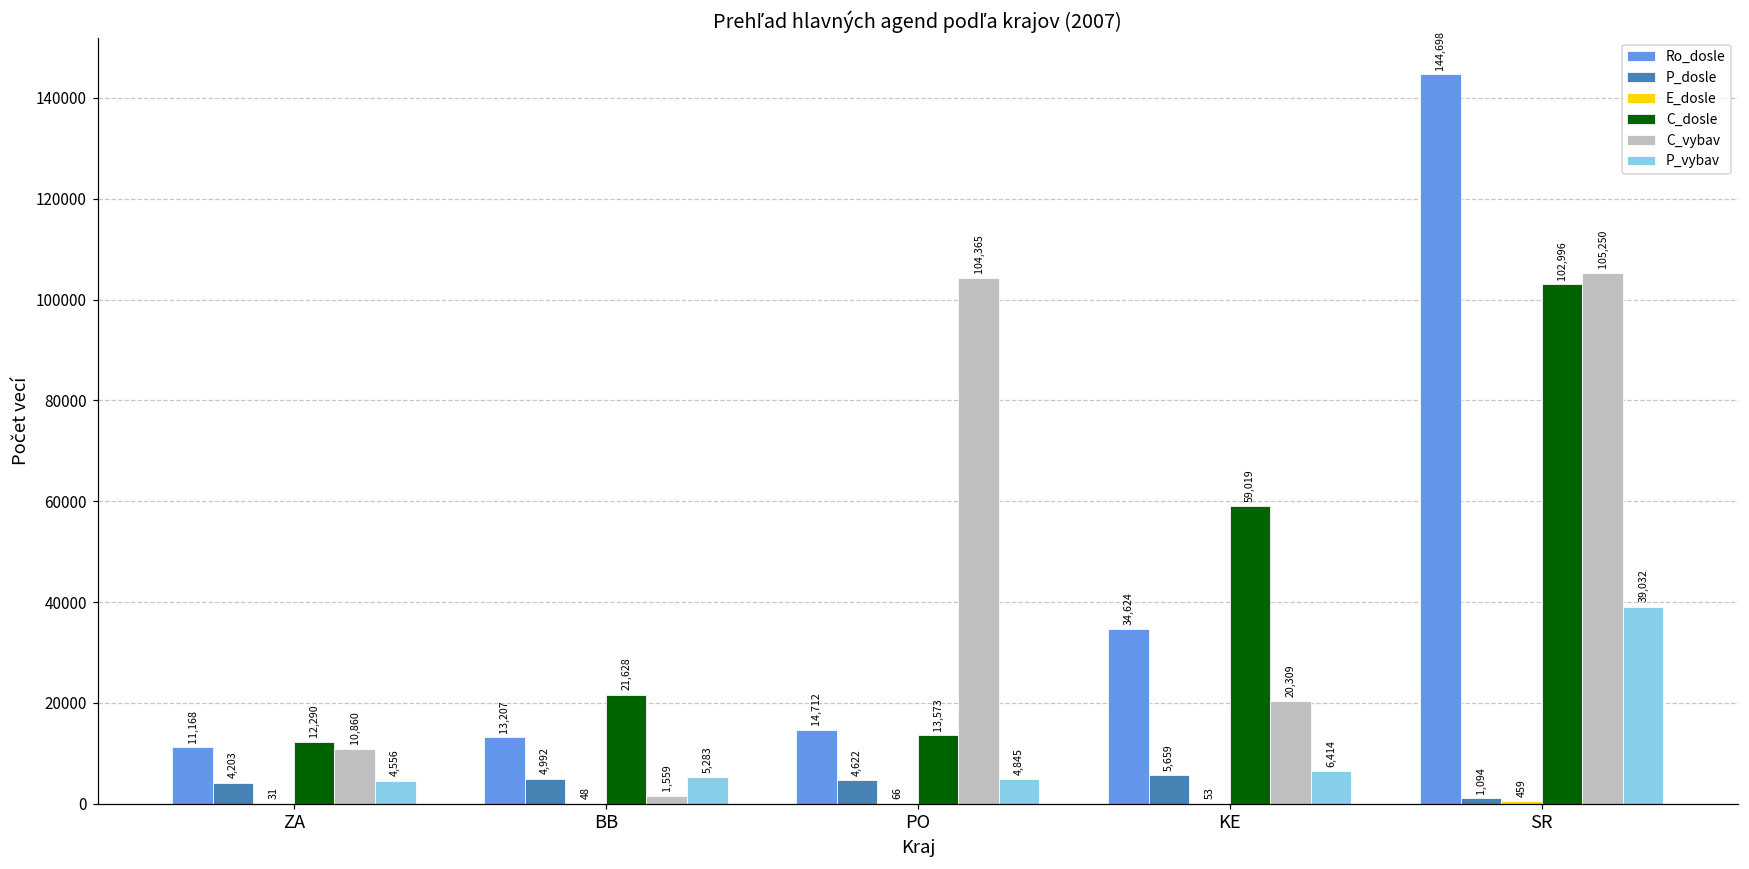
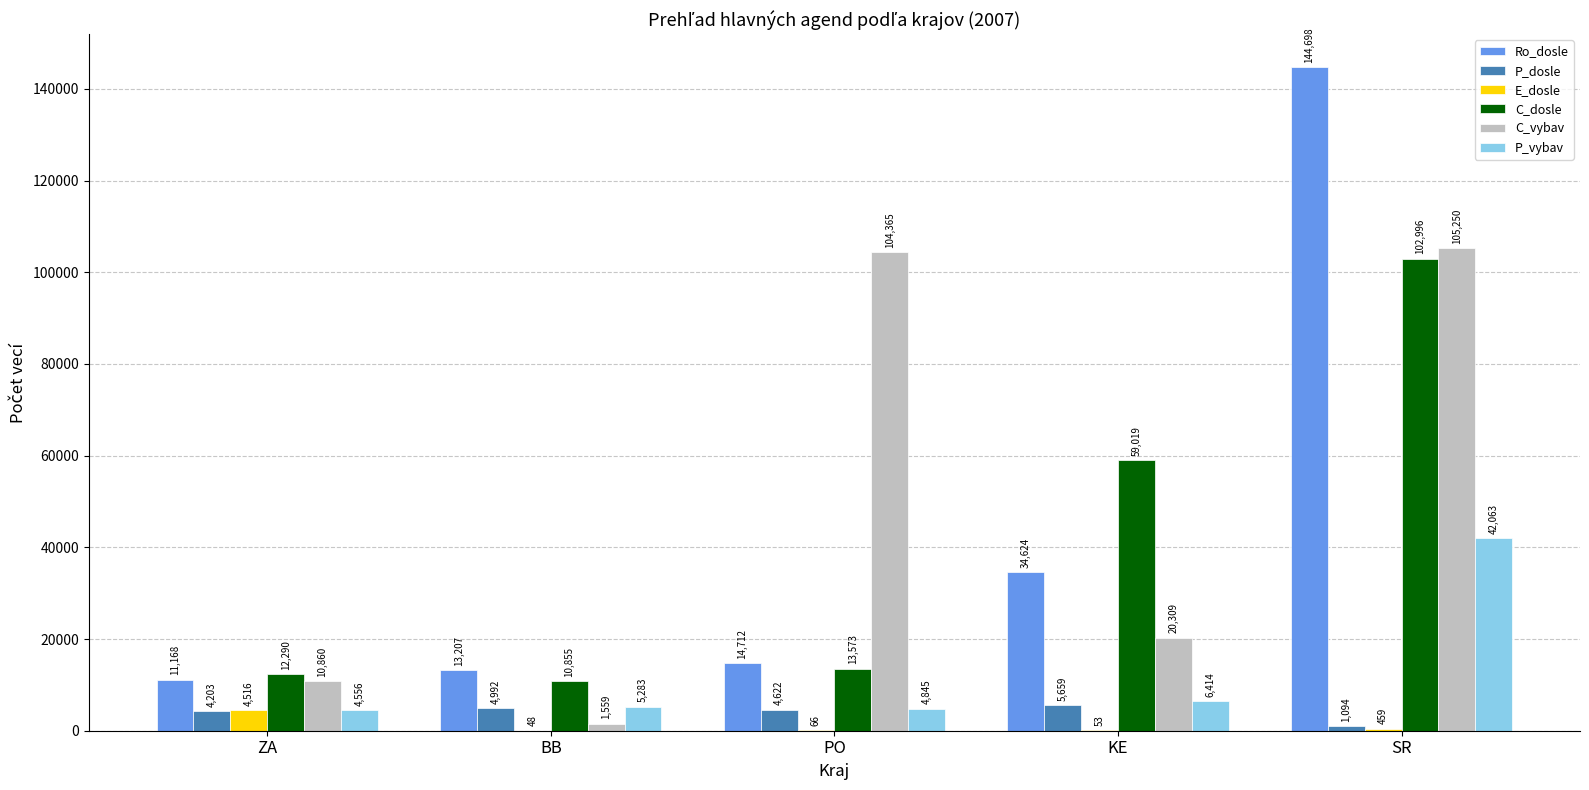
  {
    "Ro_dosle": {
      "ZA": "11,168",
      "BB": "13,207",
      "PO": "14,712",
      "KE": "34,624",
      "SR": "144,698"
    },
    "P_dosle": {
      "ZA": "4,203",
      "BB": "4,992",
      "PO": "4,622",
      "KE": "5,659",
      "SR": "1,094"
    },
    "E_dosle": {
-     "ZA": "31",
+     "ZA": "4,516",
      "BB": "48",
      "PO": "66",
      "KE": "53",
      "SR": "459"
    },
    "C_dosle": {
      "ZA": "12,290",
-     "BB": "21,628",
+     "BB": "10,855",
      "PO": "13,573",
      "KE": "59,019",
      "SR": "102,996"
    },
    "C_vybav": {
      "ZA": "10,860",
      "BB": "1,559",
      "PO": "104,365",
      "KE": "20,309",
      "SR": "105,250"
    },
    "P_vybav": {
      "ZA": "4,556",
      "BB": "5,283",
      "PO": "4,845",
      "KE": "6,414",
-     "SR": "39,032"
+     "SR": "42,063"
    }
  }
